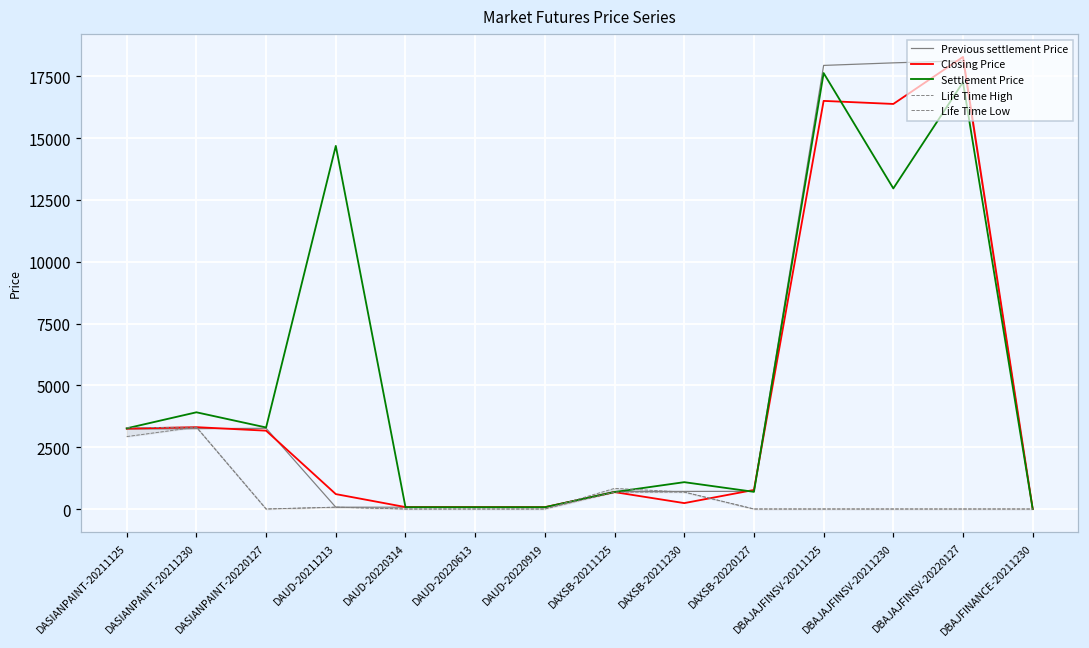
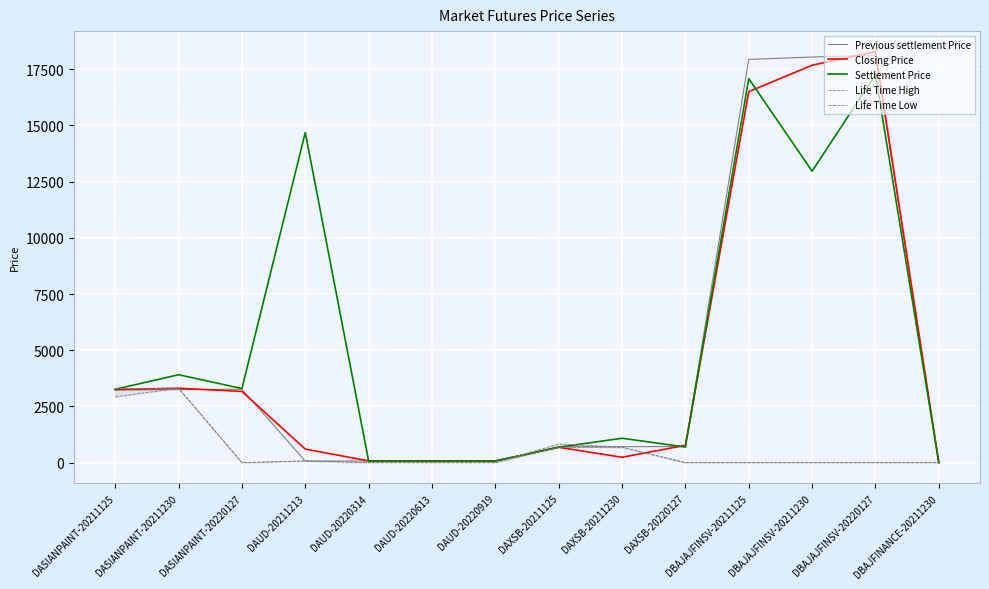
  {
    "Closing Price": {
      "DAUD-20211213": 600,
      "DAXSB-20211230": 200,
      "DBAJAJFINSV-20211125": 16500,
-     "DBAJAJFINSV-20211230": 16400
+     "DBAJAJFINSV-20211230": 17700
    },
    "Settlement Price": {
      "DASIANPAINT-20211230": 3900,
      "DAUD-20211213": 14700,
      "DAXSB-20211230": 1100,
-     "DBAJAJFINSV-20211125": 17600,
+     "DBAJAJFINSV-20211125": 17100,
      "DBAJAJFINSV-20211230": 13000
    }
  }
